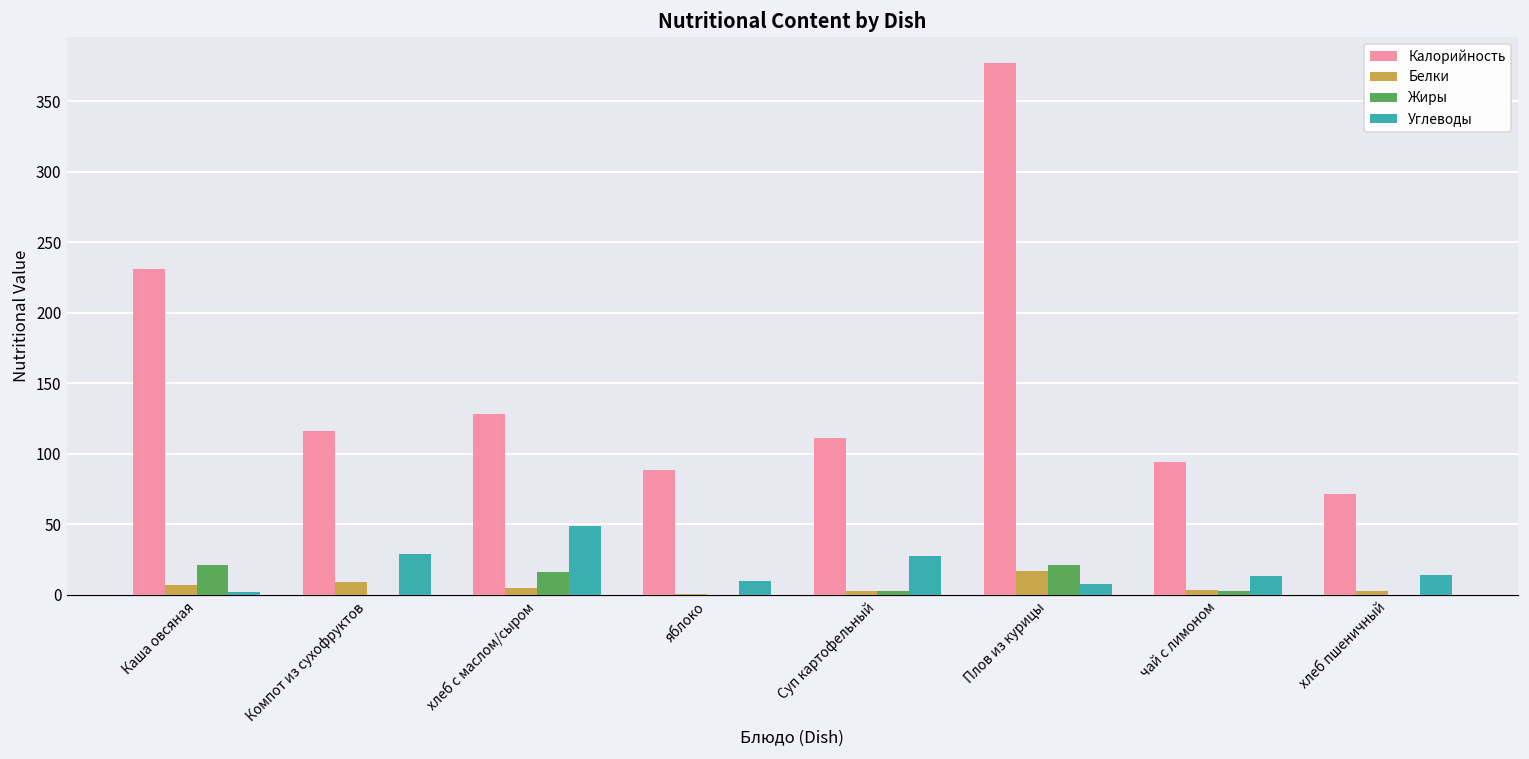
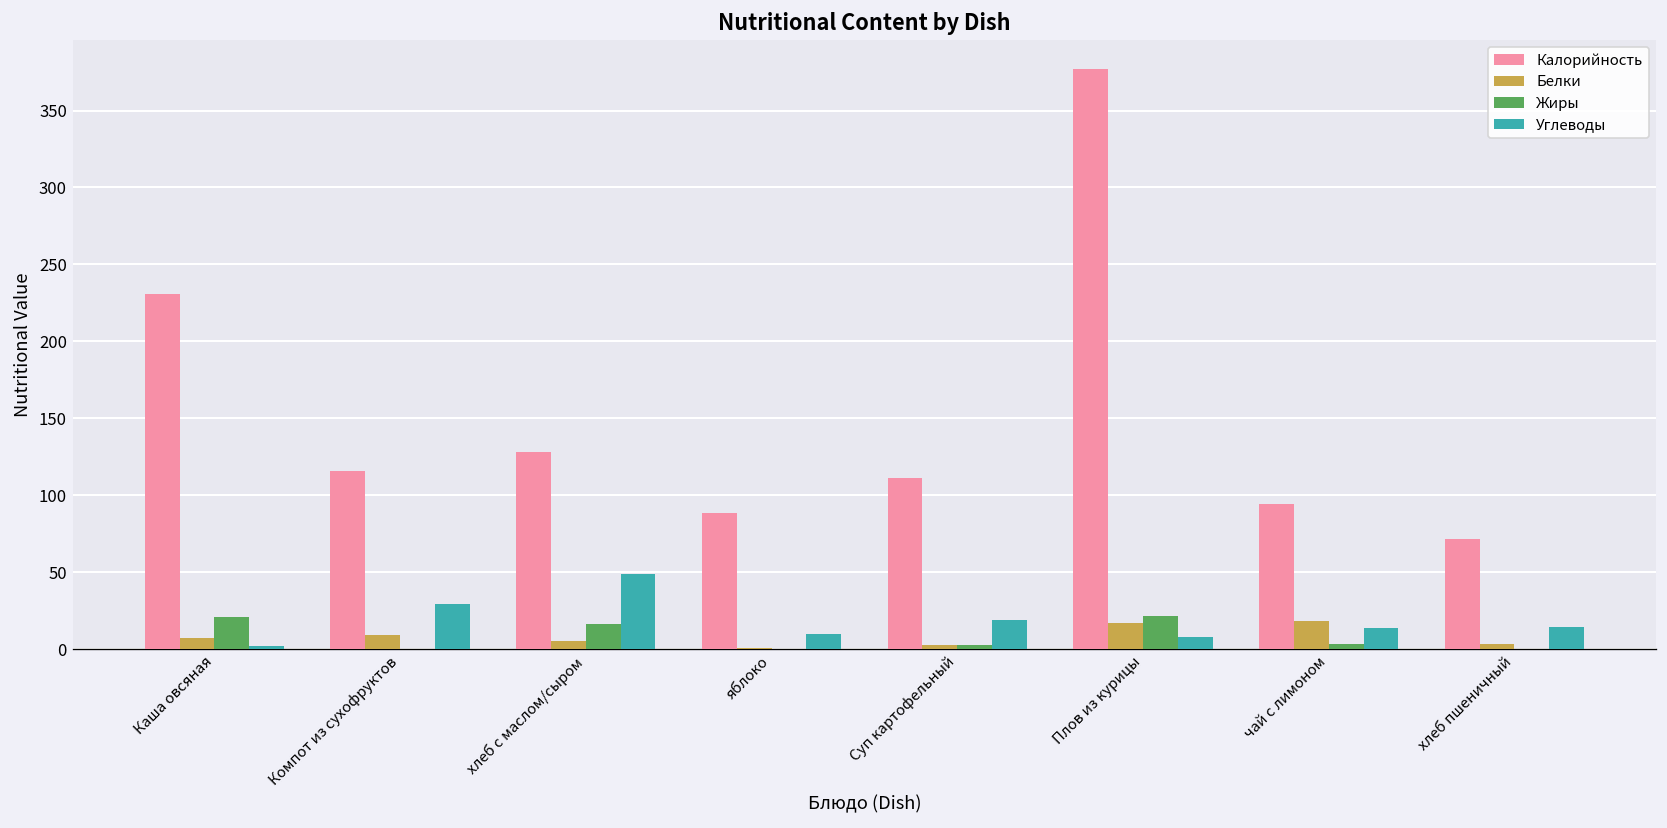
  {
    "Калорийность": {
      "Каша овсяная": 231,
      "Компот из сухофруктов": 116,
      "хлеб с маслом/сыром": 128,
      "яблоко": 88,
      "Суп картофельный": 111,
      "Плов из курицы": 377,
      "чай с лимоном": 94,
      "хлеб пшеничный": 72
    },
    "Белки": {
      "Каша овсяная": 7,
      "Компот из сухофруктов": 9,
      "хлеб с маслом/сыром": 5,
      "Суп картофельный": 3,
      "Плов из курицы": 17,
-     "чай с лимоном": 3,
+     "чай с лимоном": 18,
      "хлеб пшеничный": 3
    },
    "Жиры": {
      "Каша овсяная": 21,
      "Компот из сухофруктов": 0,
      "хлеб с маслом/сыром": 16,
      "Суп картофельный": 3,
      "Плов из курицы": 21,
      "чай с лимоном": 3,
      "хлеб пшеничный": 0
    },
    "Углеводы": {
      "Каша овсяная": 2,
      "Компот из сухофруктов": 29,
      "хлеб с маслом/сыром": 49,
      "яблоко": 10,
-     "Суп картофельный": 28,
+     "Суп картофельный": 19,
      "Плов из курицы": 8,
      "чай с лимоном": 14,
      "хлеб пшеничный": 14
    }
  }
